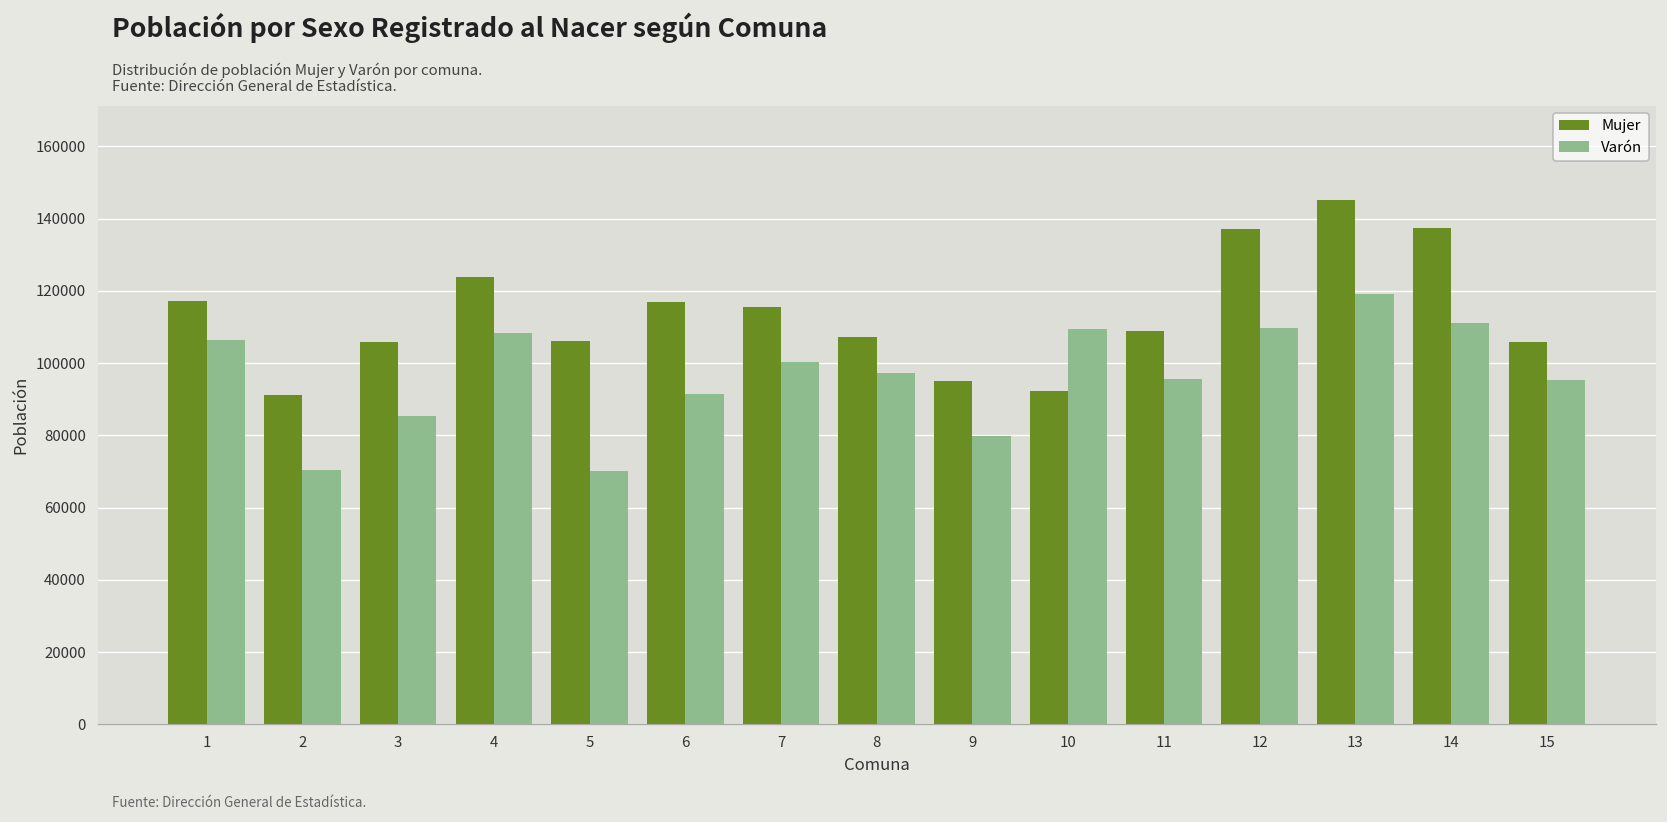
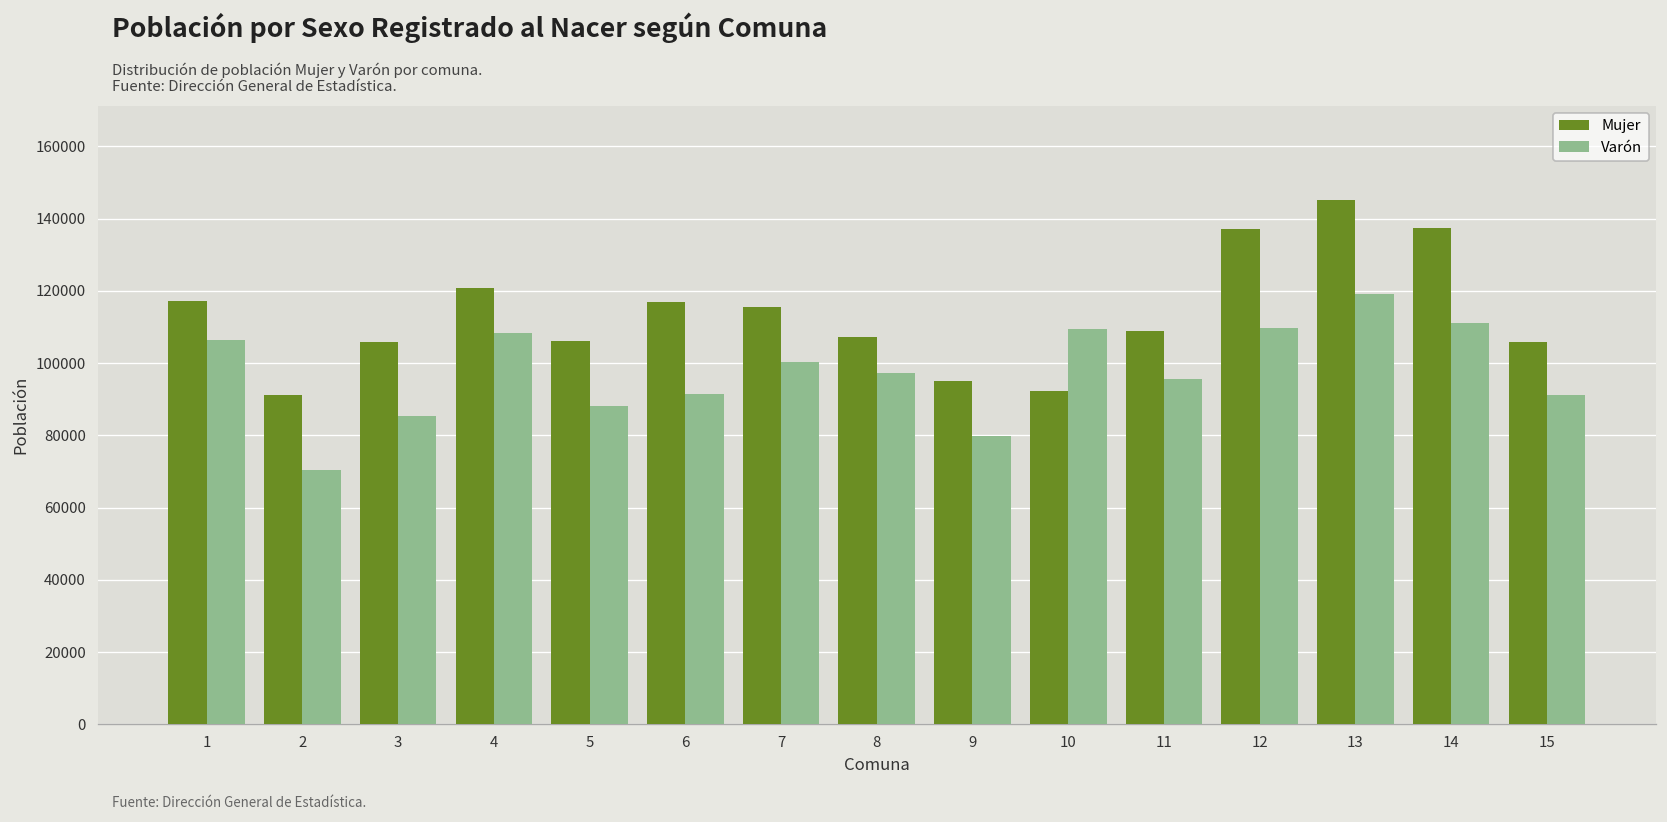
  {
    "Mujer": {
      "1": 117000,
      "2": 91000,
      "3": 106000,
-     "4": 124000,
+     "4": 121000,
      "5": 106000,
      "6": 117000,
      "7": 116000,
      "8": 107000,
      "9": 95000,
      "10": 92000,
      "11": 109000,
      "12": 137000,
      "13": 145000,
      "14": 137000,
      "15": 106000
    },
    "Varón": {
      "1": 106000,
      "2": 71000,
      "3": 85000,
      "4": 108000,
-     "5": 70000,
+     "5": 88000,
      "6": 91000,
      "7": 100000,
      "8": 97000,
      "9": 80000,
      "10": 109000,
      "11": 96000,
      "12": 110000,
      "13": 119000,
      "14": 111000,
-     "15": 95000
+     "15": 91000
    }
  }
